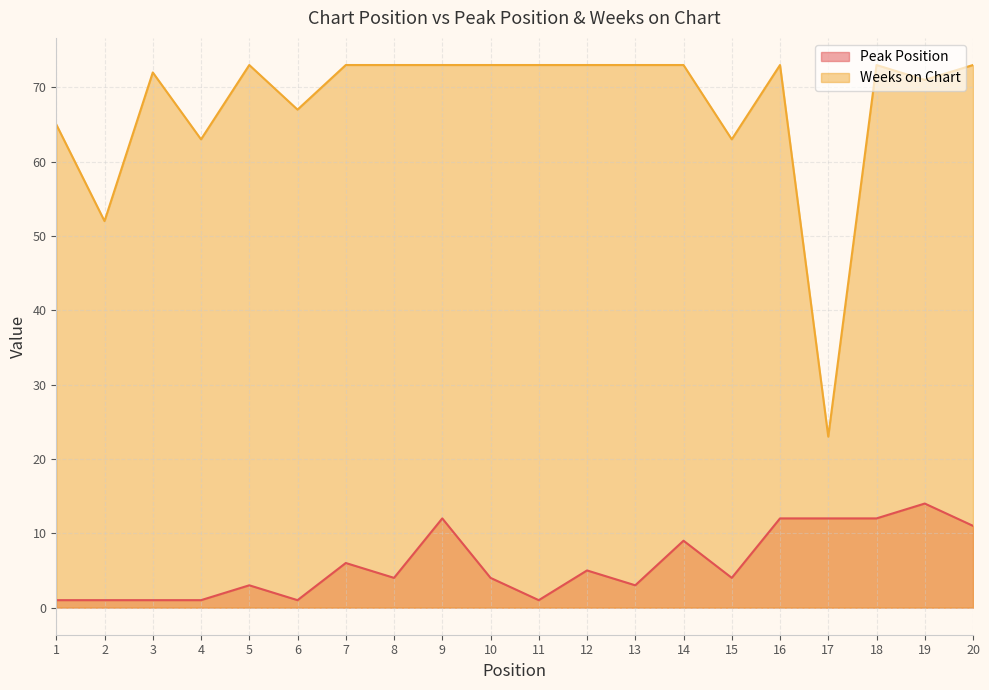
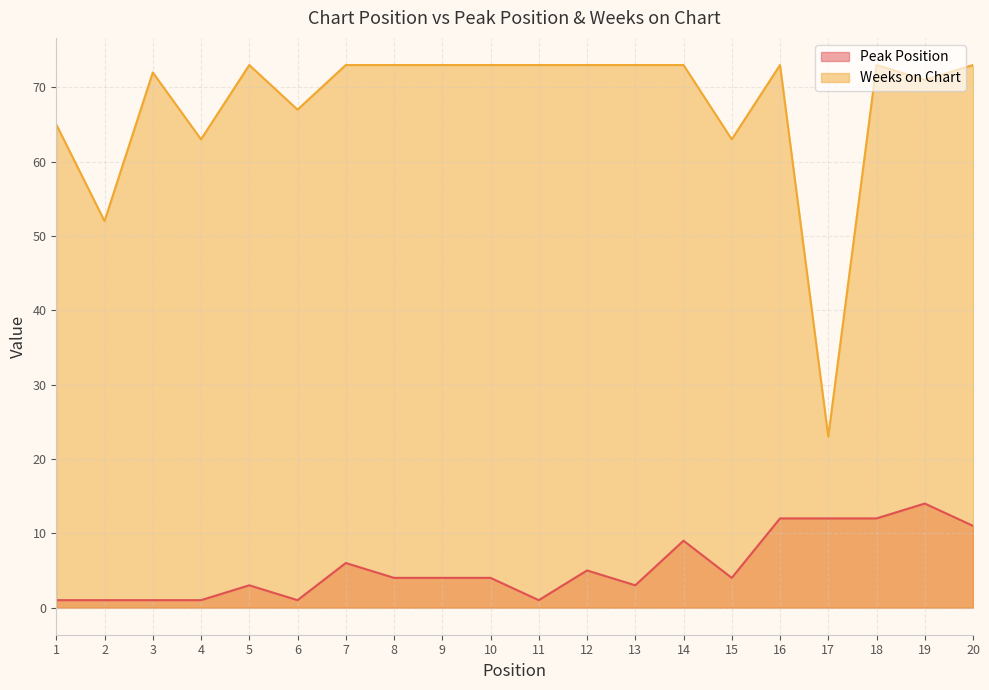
  {
    "Peak Position": {
      "1": 1,
      "2": 1,
      "3": 1,
      "4": 1,
      "5": 3,
      "6": 1,
      "7": 6,
      "8": 4,
-     "9": 12,
+     "9": 4,
      "10": 4,
      "11": 1,
      "12": 5,
      "13": 3,
      "14": 9,
      "15": 4,
      "16": 12,
      "17": 12,
      "18": 12,
      "19": 14,
      "20": 11
    },
    "Weeks on Chart": {
      "1": 65,
      "2": 52,
      "3": 72,
      "4": 63,
      "5": 73,
      "6": 67,
      "7": 73,
      "8": 73,
      "9": 73,
      "10": 73,
      "11": 73,
      "12": 73,
      "13": 73,
      "14": 73,
      "15": 63,
      "16": 73,
      "17": 23,
      "20": 73
    }
  }
